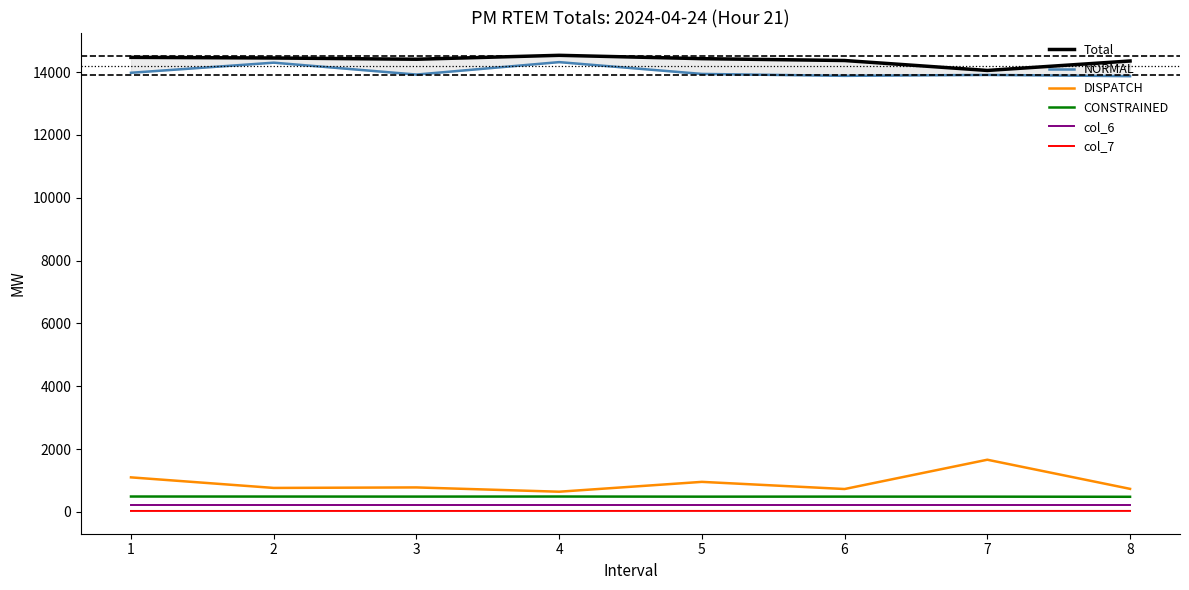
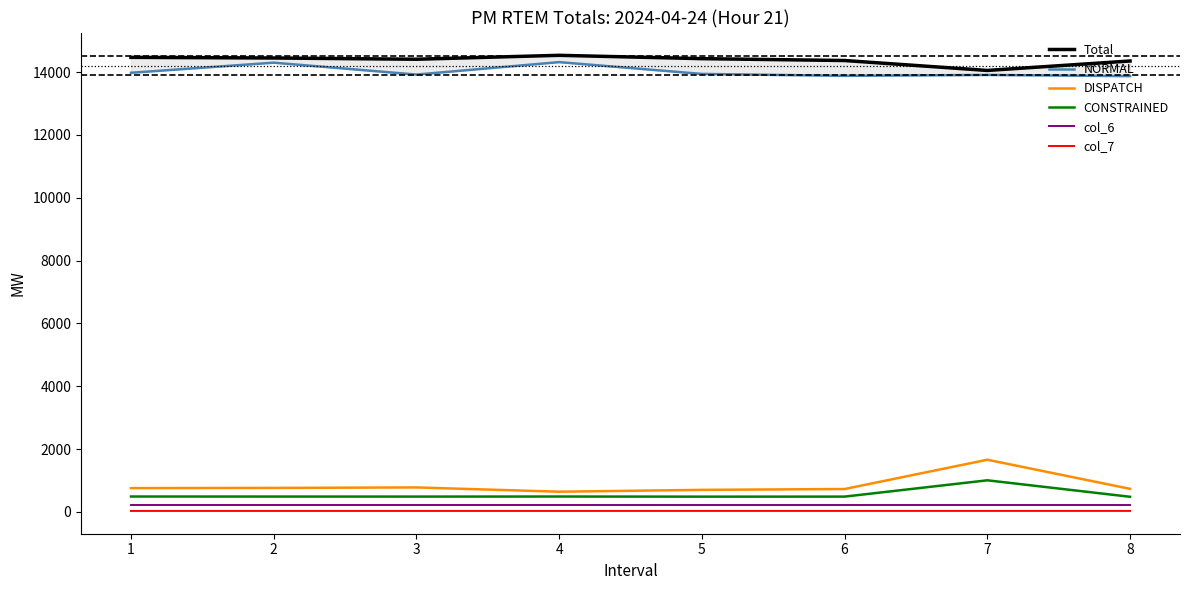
  {
    "Total": {
      "1": 14500,
      "2": 14500,
      "3": 14400,
      "4": 14500,
      "5": 14400,
      "6": 14400,
      "7": 14100,
      "8": 14400
    },
    "NORMAL": {
      "1": 14000,
      "2": 14300,
      "3": 13900,
      "4": 14300,
      "5": 13900,
      "6": 13900,
      "7": 13900,
      "8": 13900
    },
    "DISPATCH": {
-     "1": 1100,
+     "1": 800,
      "2": 800,
      "3": 800,
      "4": 600,
-     "5": 1000,
+     "5": 700,
      "6": 700,
      "7": 1700,
      "8": 700
    },
    "CONSTRAINED": {
      "1": 500,
      "2": 500,
      "3": 500,
      "4": 500,
      "5": 500,
      "6": 500,
-     "7": 500,
+     "7": 1000,
      "8": 500
    },
    "col_6": {
      "1": 200,
      "2": 200,
      "3": 200,
      "4": 200,
      "5": 200,
      "6": 200,
      "7": 200,
      "8": 200
    },
    "col_7": {
      "1": 0,
      "2": 0,
      "3": 0,
      "4": 0,
      "5": 0,
      "6": 0,
      "7": 0,
      "8": 0
    }
  }
